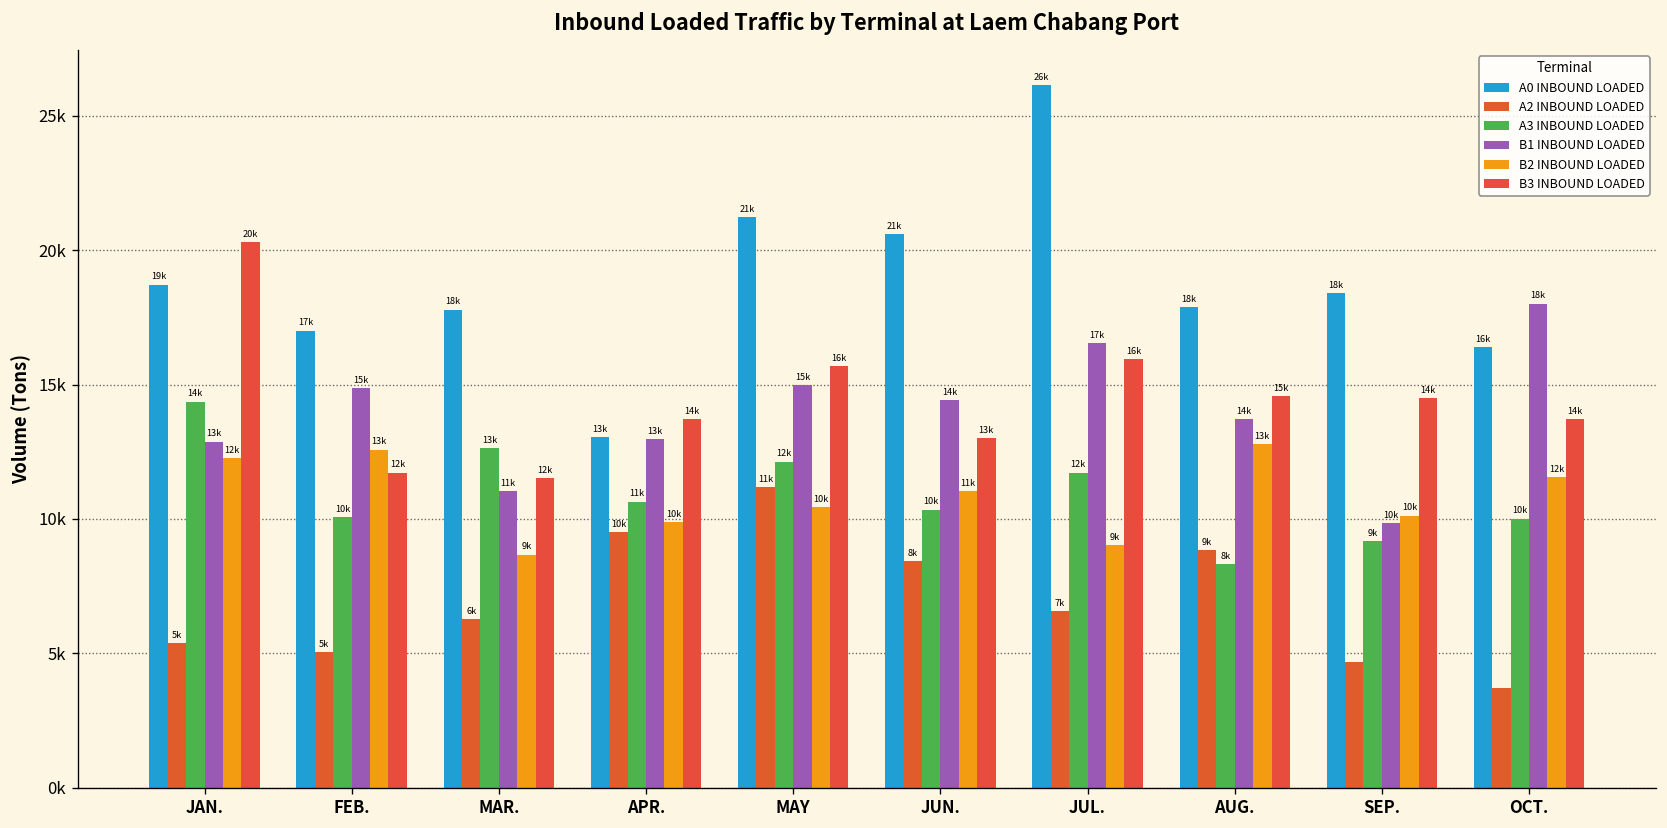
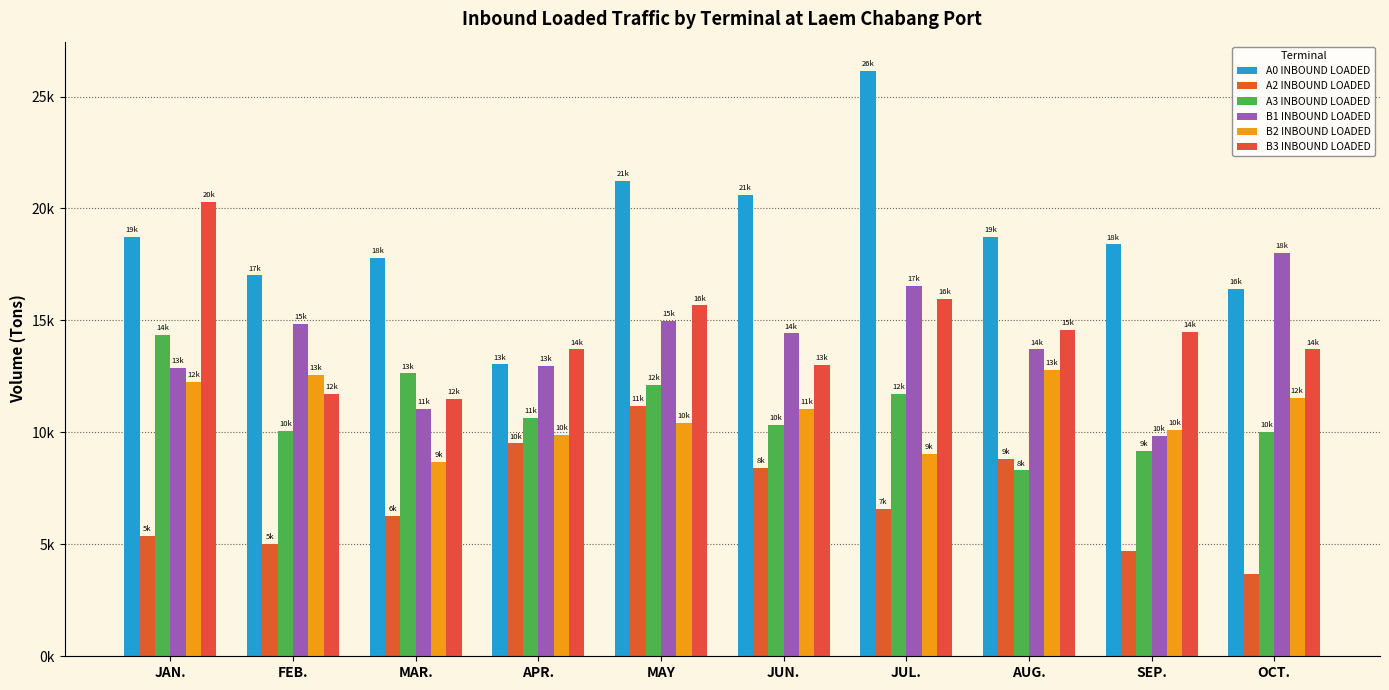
  {
    "A0 INBOUND LOADED": {
      "JAN.": "19k",
      "FEB.": "17k",
      "MAR.": "18k",
      "APR.": "13k",
      "MAY": "21k",
      "JUN.": "21k",
      "JUL.": "26k",
-     "AUG.": "18k",
+     "AUG.": "19k",
      "SEP.": "18k",
      "OCT.": "16k"
    },
    "A3 INBOUND LOADED": {
      "JAN.": "14k",
      "FEB.": "10k",
      "MAR.": "13k",
      "APR.": "11k",
      "MAY": "12k",
      "JUN.": "10k",
      "JUL.": "12k",
      "AUG.": "8k",
      "SEP.": "9k",
      "OCT.": "10k"
    },
    "B1 INBOUND LOADED": {
      "JAN.": "13k",
      "FEB.": "15k",
      "MAR.": "11k",
      "APR.": "13k",
      "MAY": "15k",
      "JUN.": "14k",
      "JUL.": "17k",
      "AUG.": "14k",
      "SEP.": "10k",
      "OCT.": "18k"
    },
    "B2 INBOUND LOADED": {
      "JAN.": "12k",
      "FEB.": "13k",
      "MAR.": "9k",
      "APR.": "10k",
      "MAY": "10k",
      "JUN.": "11k",
      "JUL.": "9k",
      "AUG.": "13k",
      "SEP.": "10k",
      "OCT.": "12k"
    }
  }
